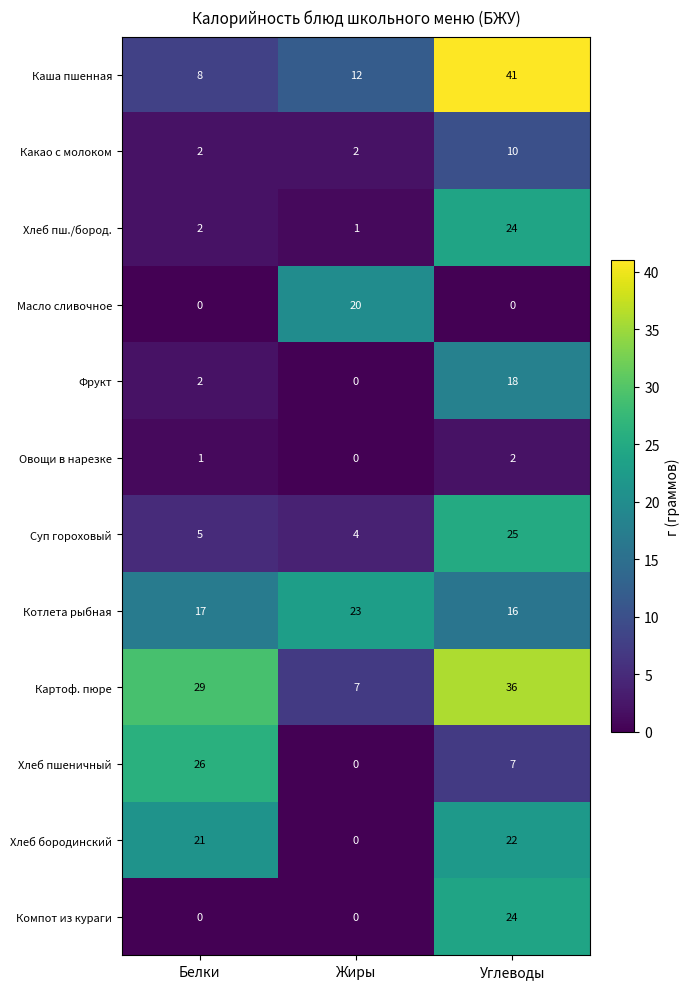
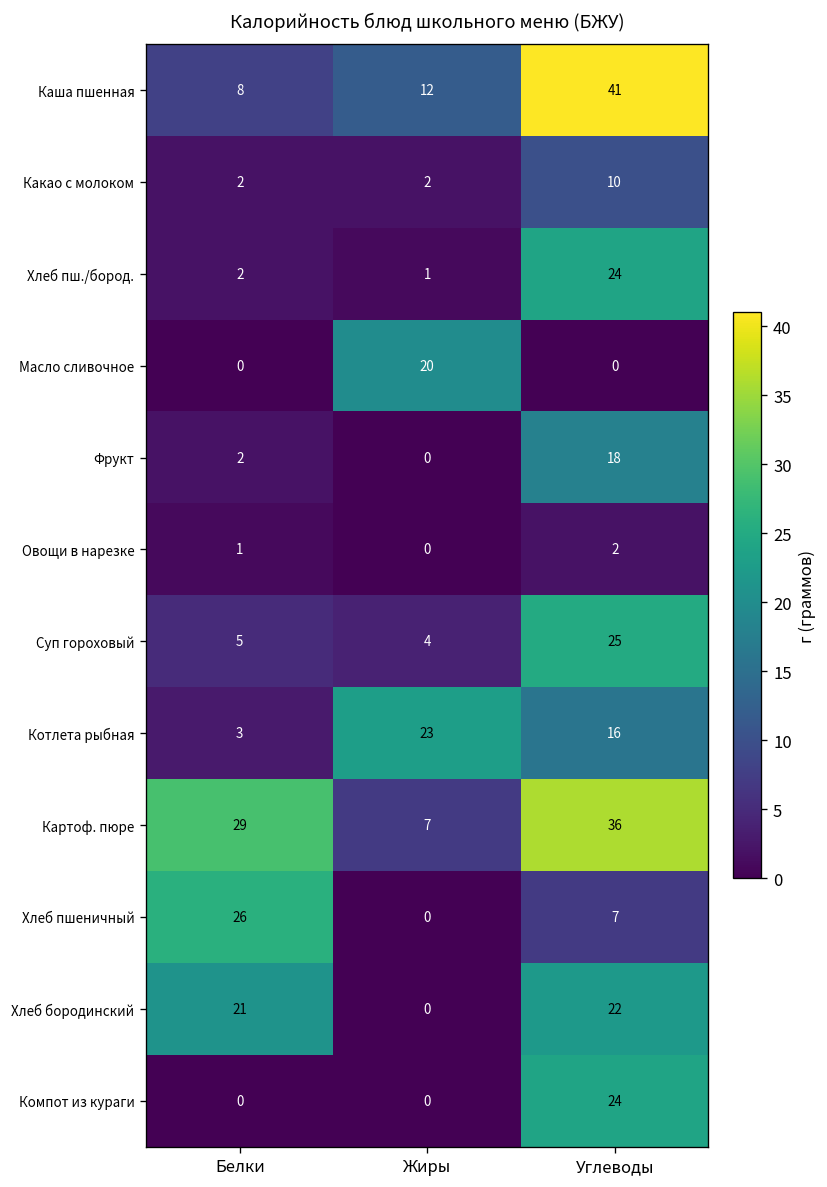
  {
    "Каша пшенная": {
      "Белки": 8,
      "Жиры": 12,
      "Углеводы": 41
    },
    "Какао с молоком": {
      "Белки": 2,
      "Жиры": 2,
      "Углеводы": 10
    },
    "Хлеб пш./бород.": {
      "Белки": 2,
      "Жиры": 1,
      "Углеводы": 24
    },
    "Масло сливочное": {
      "Белки": 0,
      "Жиры": 20,
      "Углеводы": 0
    },
    "Фрукт": {
      "Белки": 2,
      "Жиры": 0,
      "Углеводы": 18
    },
    "Овощи в нарезке": {
      "Белки": 1,
      "Жиры": 0,
      "Углеводы": 2
    },
    "Суп гороховый": {
      "Белки": 5,
      "Жиры": 4,
      "Углеводы": 25
    },
    "Котлета рыбная": {
-     "Белки": 17,
+     "Белки": 3,
      "Жиры": 23,
      "Углеводы": 16
    },
    "Картоф. пюре": {
      "Белки": 29,
      "Жиры": 7,
      "Углеводы": 36
    },
    "Хлеб пшеничный": {
      "Белки": 26,
      "Жиры": 0,
      "Углеводы": 7
    },
    "Хлеб бородинский": {
      "Белки": 21,
      "Жиры": 0,
      "Углеводы": 22
    },
    "Компот из кураги": {
      "Белки": 0,
      "Жиры": 0,
      "Углеводы": 24
    }
  }
